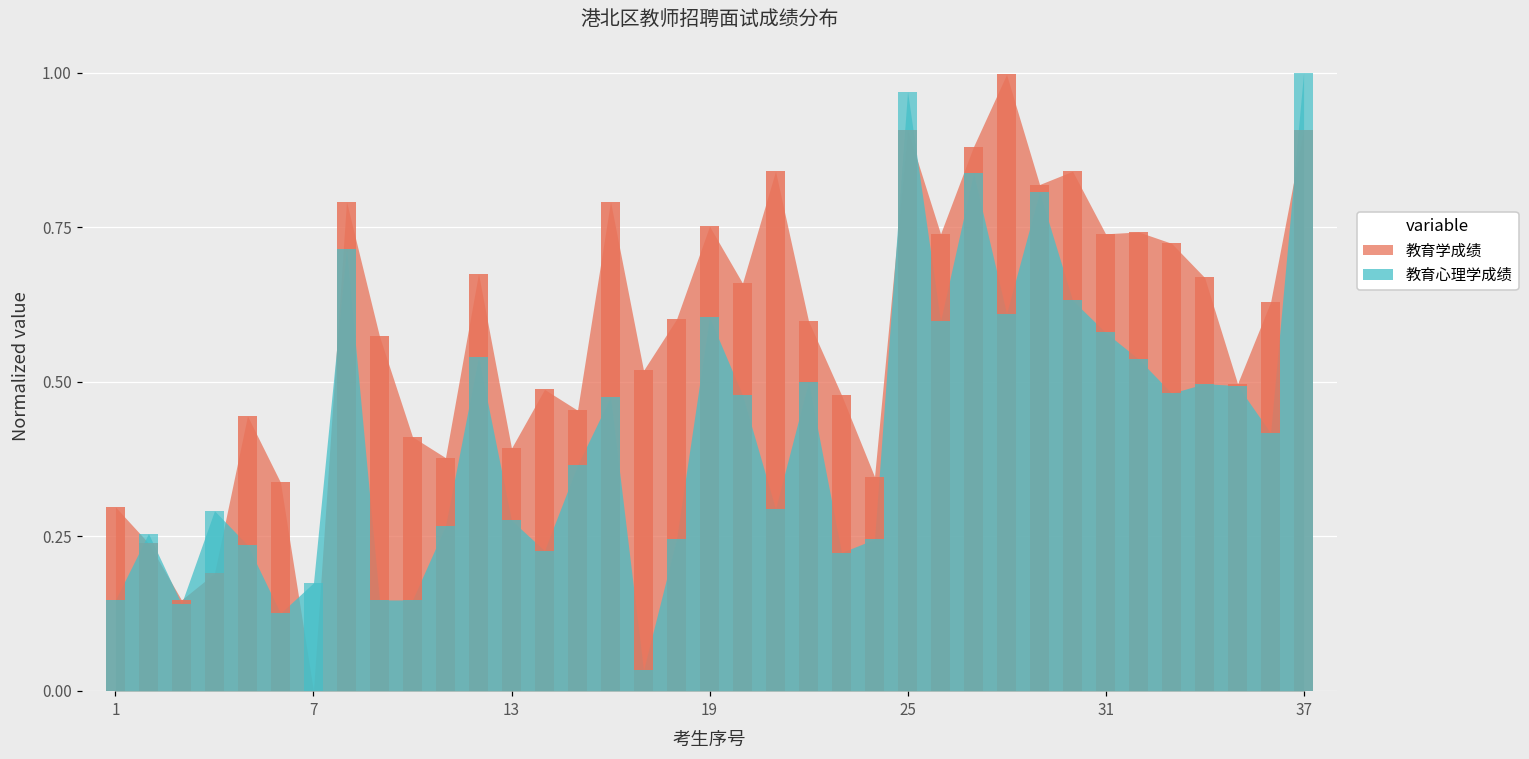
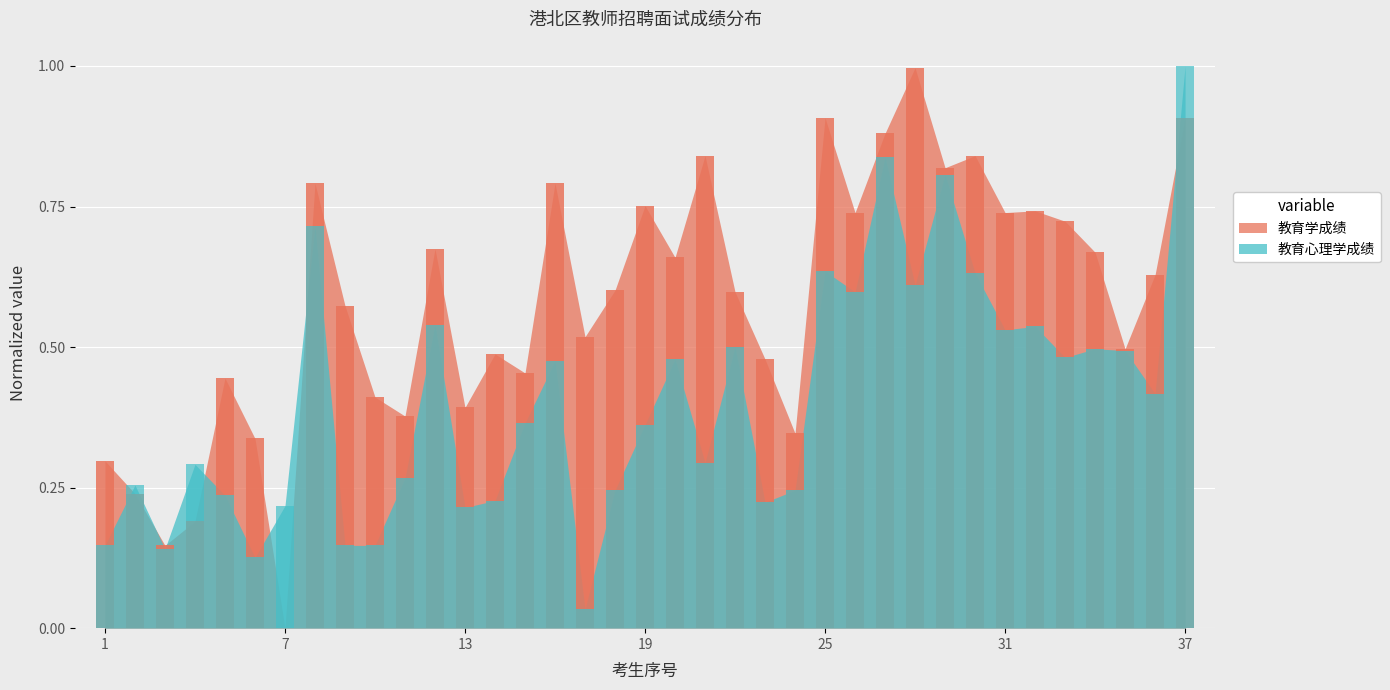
  {
    "教育学成绩": {
      "1": 0.30,
      "7": 0.00,
      "13": 0.39,
      "19": 0.75,
      "25": 0.91,
      "31": 0.74,
      "37": 0.91
    },
    "教育心理学成绩": {
      "1": 0.15,
-     "7": 0.17,
-     "13": 0.28,
-     "19": 0.60,
-     "25": 0.97,
-     "31": 0.58,
+     "7": 0.22,
+     "13": 0.21,
+     "19": 0.36,
+     "25": 0.63,
+     "31": 0.53,
      "37": 1.00
    }
  }
